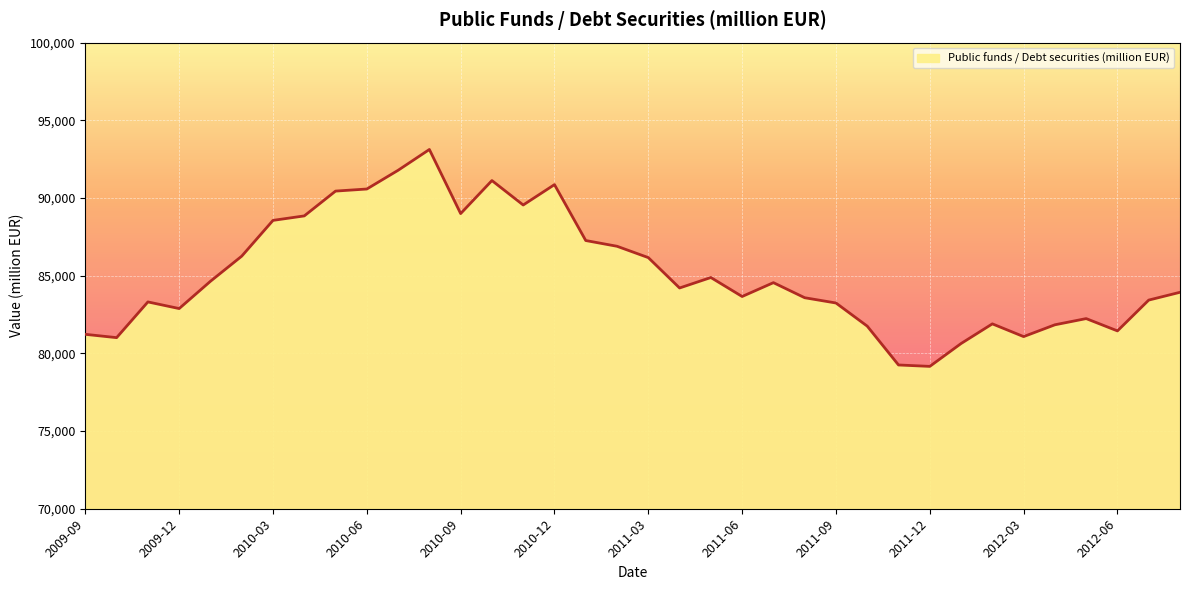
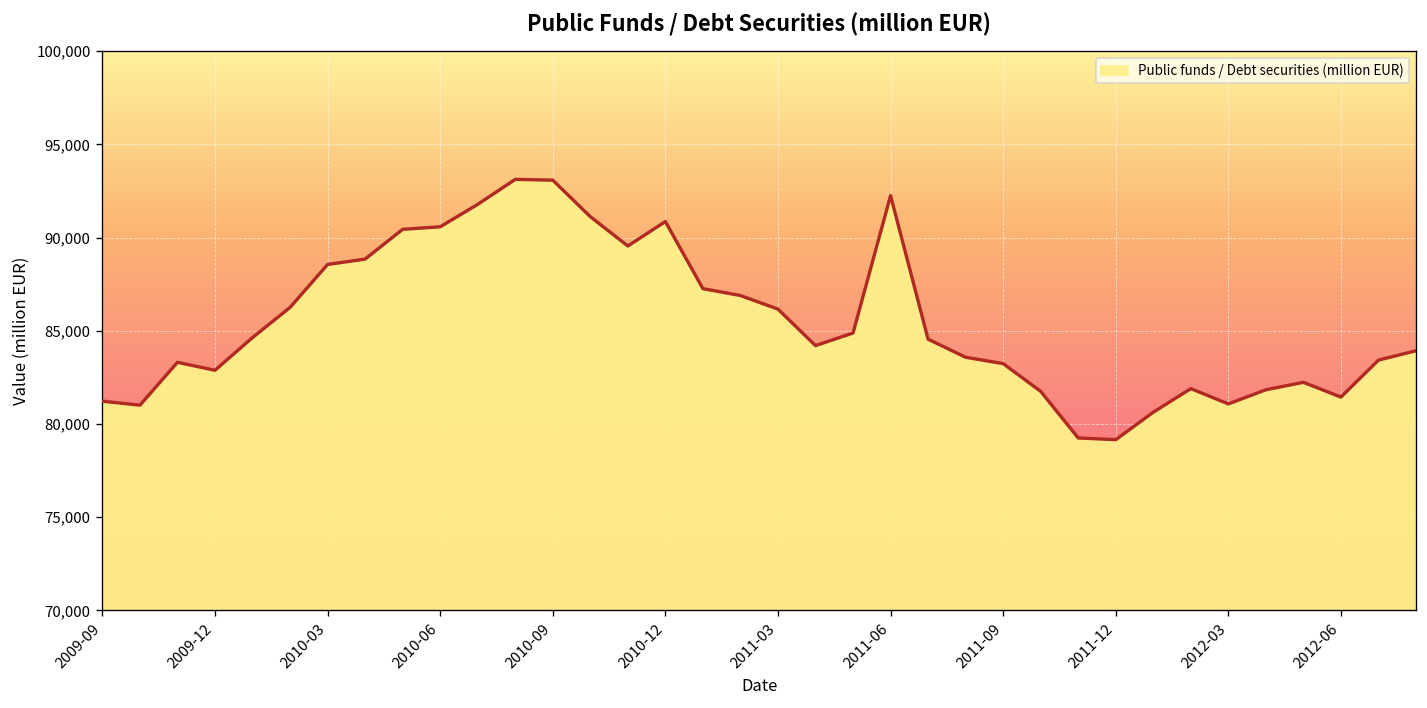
  {
    "2009-09": "81,200",
    "2009-12": "82,900",
    "2010-03": "88,600",
    "2010-06": "90,600",
-   "2010-09": "89,000",
+   "2010-09": "93,100",
    "2010-12": "90,900",
    "2011-03": "86,200",
-   "2011-06": "83,700",
+   "2011-06": "92,300",
    "2011-09": "83,200",
    "2011-12": "79,200",
    "2012-03": "81,100",
    "2012-06": "81,400"
  }
